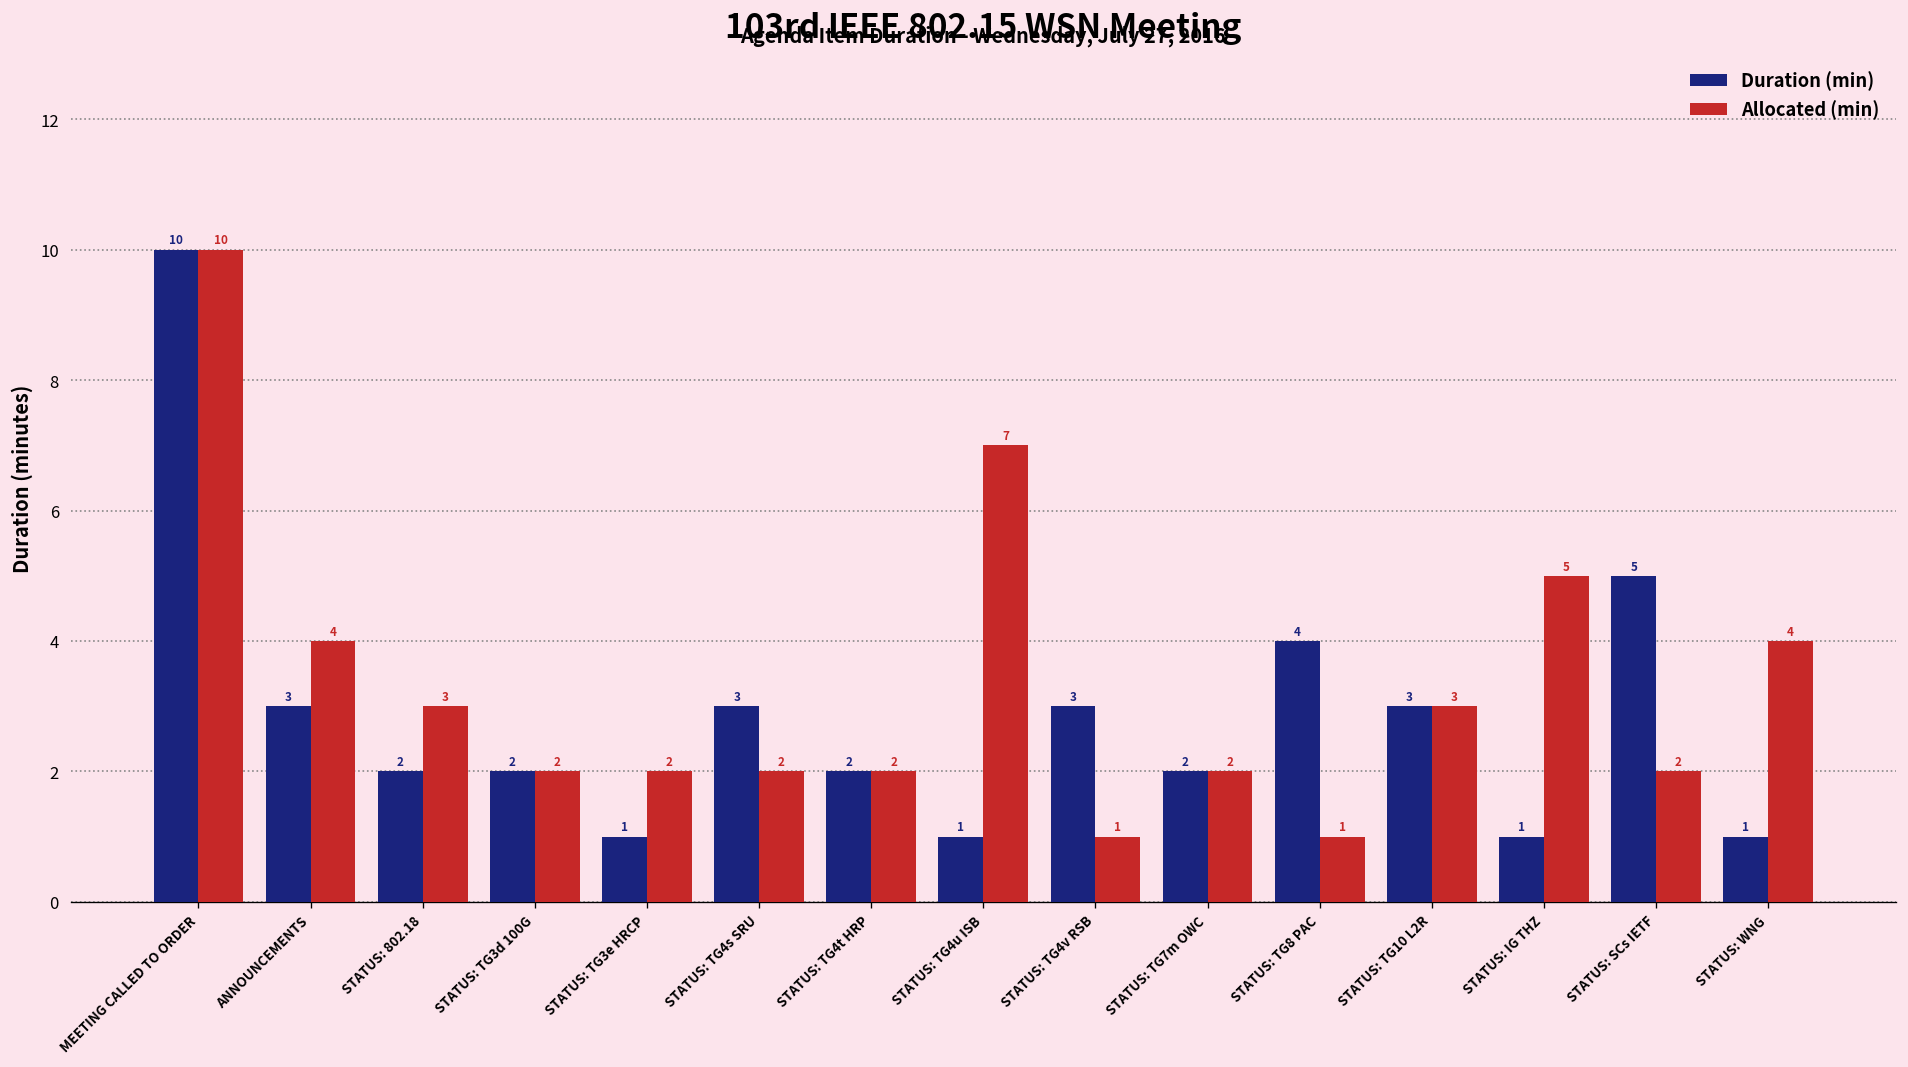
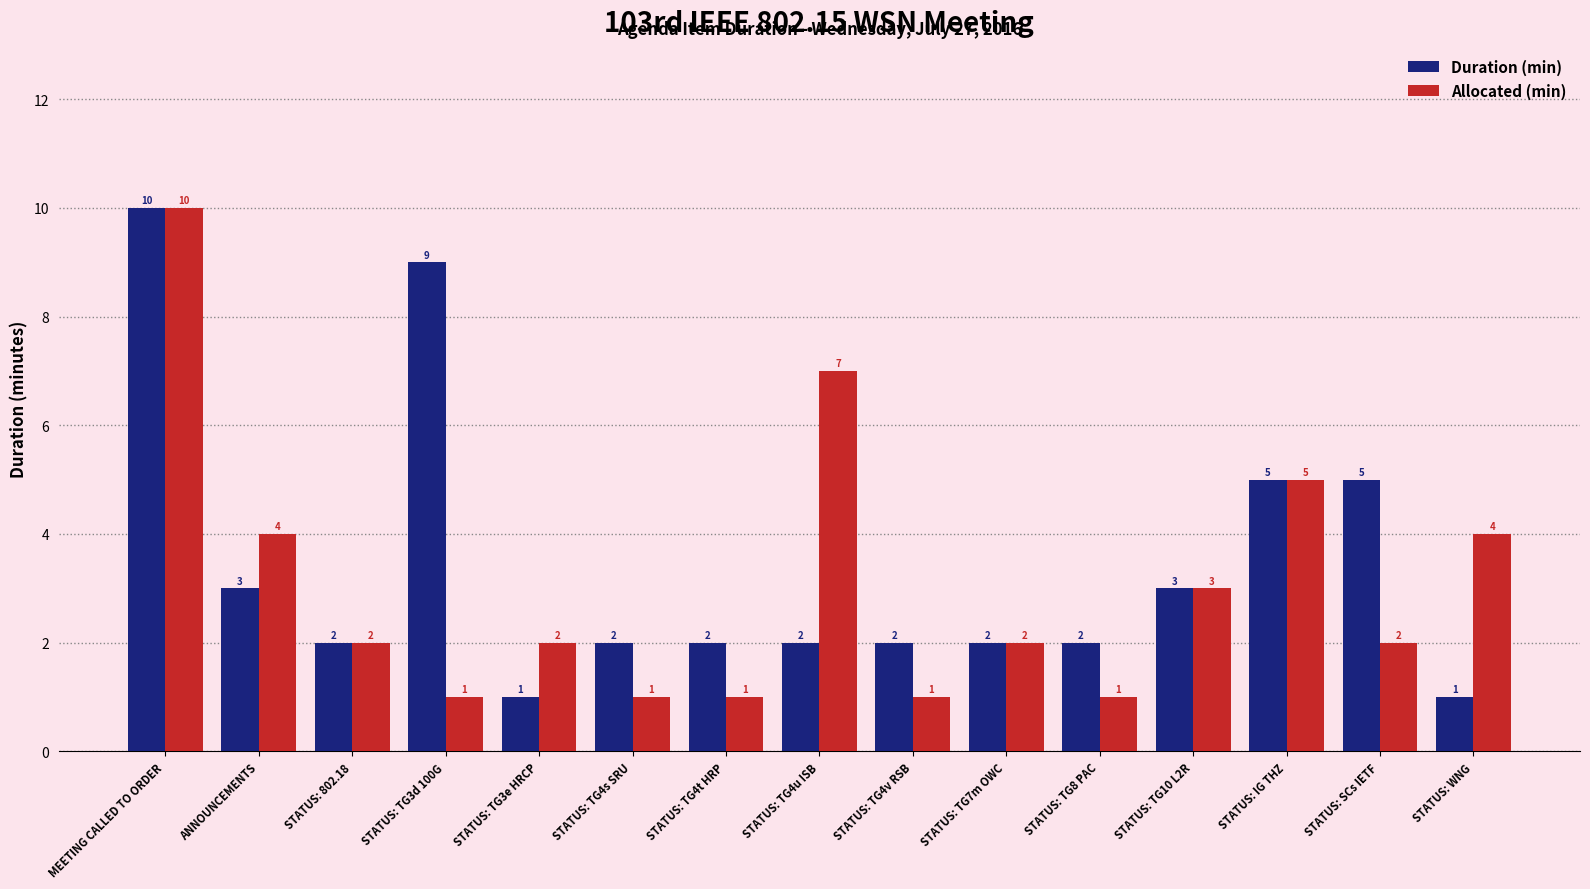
  {
    "Duration (min)": {
      "MEETING CALLED TO ORDER": 10,
      "ANNOUNCEMENTS": 3,
      "STATUS: 802.18": 2,
-     "STATUS: TG3d 100G": 2,
+     "STATUS: TG3d 100G": 9,
      "STATUS: TG3e HRCP": 1,
-     "STATUS: TG4s SRU": 3,
+     "STATUS: TG4s SRU": 2,
      "STATUS: TG4t HRP": 2,
-     "STATUS: TG4u ISB": 1,
-     "STATUS: TG4v RSB": 3,
+     "STATUS: TG4u ISB": 2,
+     "STATUS: TG4v RSB": 2,
      "STATUS: TG7m OWC": 2,
-     "STATUS: TG8 PAC": 4,
+     "STATUS: TG8 PAC": 2,
      "STATUS: TG10 L2R": 3,
-     "STATUS: IG THZ": 1,
+     "STATUS: IG THZ": 5,
      "STATUS: SCs IETF": 5,
      "STATUS: WNG": 1
    },
    "Allocated (min)": {
      "MEETING CALLED TO ORDER": 10,
      "ANNOUNCEMENTS": 4,
-     "STATUS: 802.18": 3,
-     "STATUS: TG3d 100G": 2,
+     "STATUS: 802.18": 2,
+     "STATUS: TG3d 100G": 1,
      "STATUS: TG3e HRCP": 2,
-     "STATUS: TG4s SRU": 2,
-     "STATUS: TG4t HRP": 2,
+     "STATUS: TG4s SRU": 1,
+     "STATUS: TG4t HRP": 1,
      "STATUS: TG4u ISB": 7,
      "STATUS: TG4v RSB": 1,
      "STATUS: TG7m OWC": 2,
      "STATUS: TG8 PAC": 1,
      "STATUS: TG10 L2R": 3,
      "STATUS: IG THZ": 5,
      "STATUS: SCs IETF": 2,
      "STATUS: WNG": 4
    }
  }
